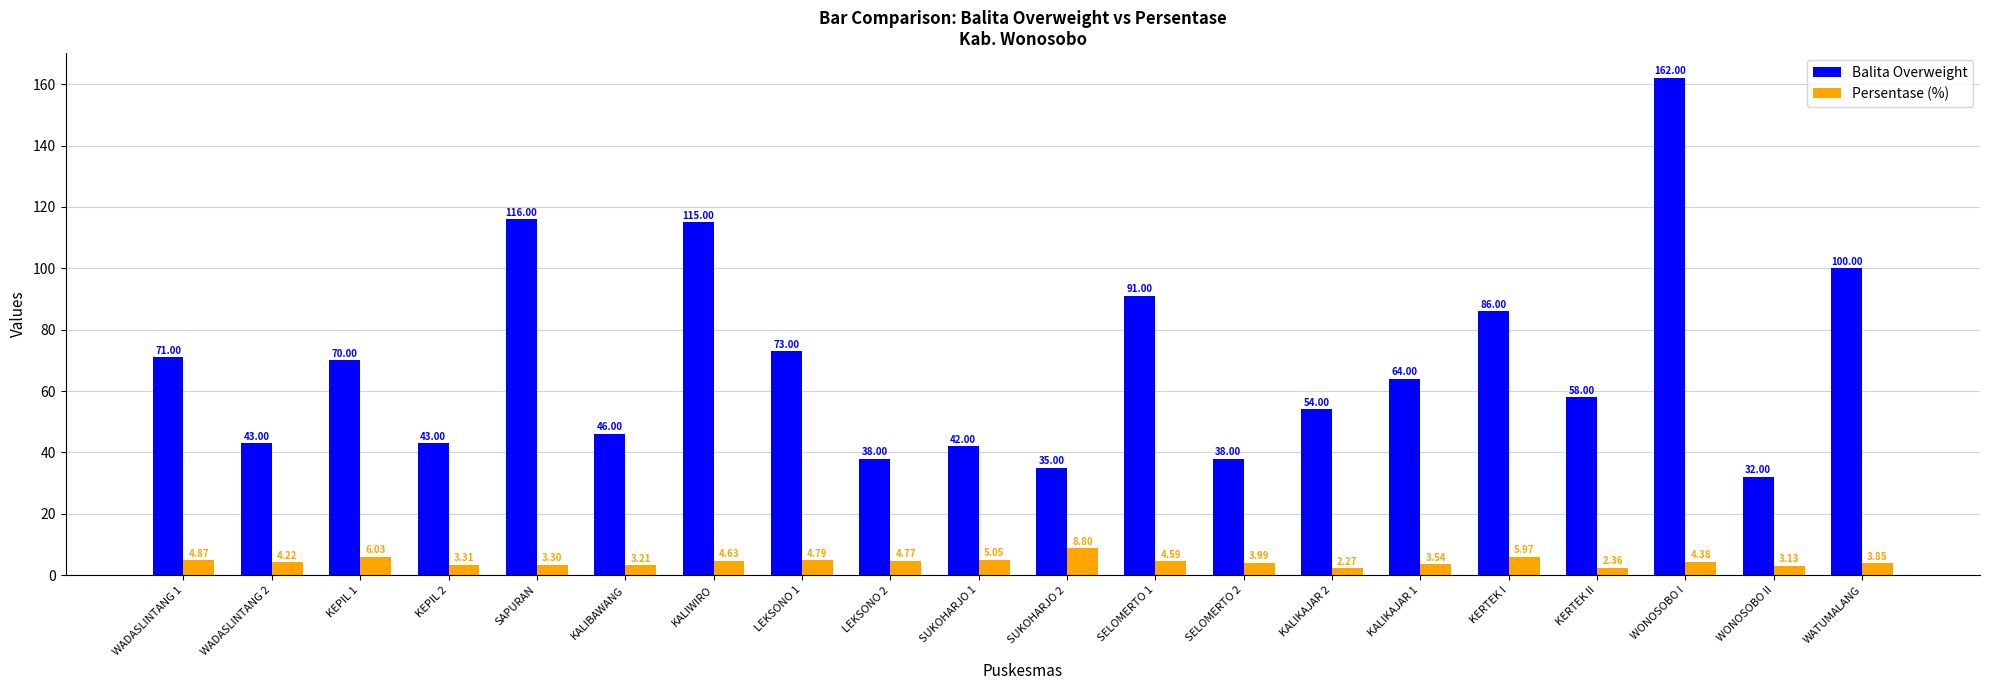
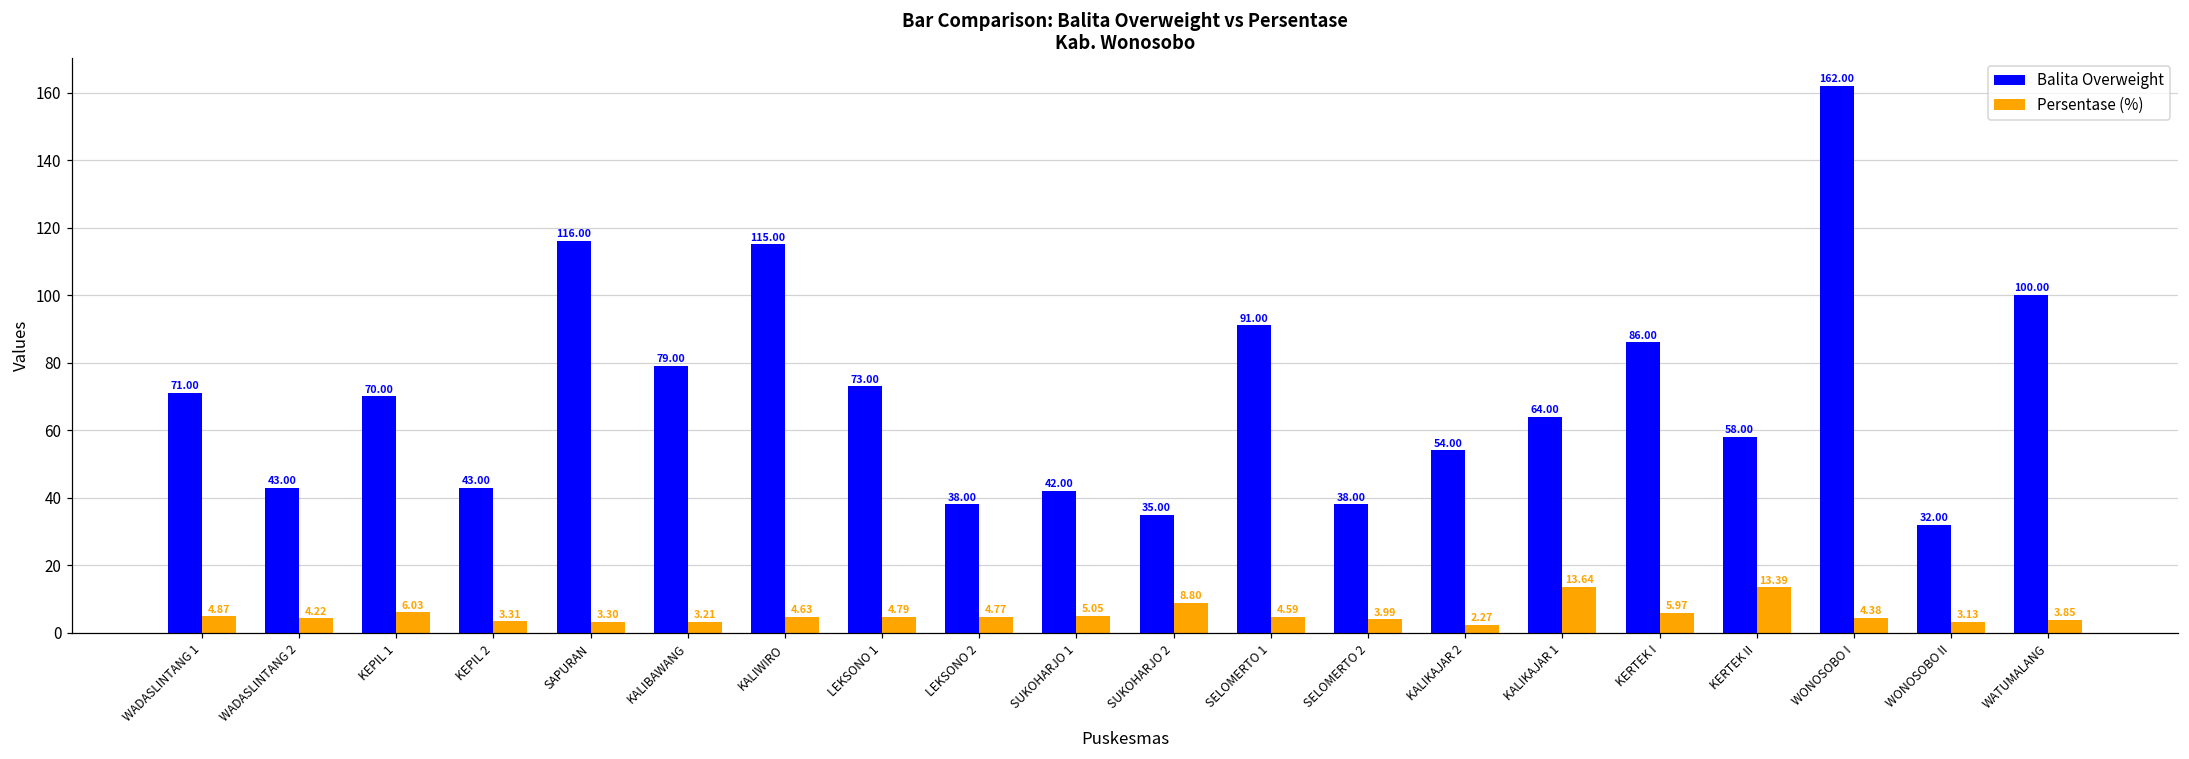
  {
    "Balita Overweight": {
      "WADASLINTANG 1": 71.00,
      "WADASLINTANG 2": 43.00,
      "KEPIL 1": 70.00,
      "KEPIL 2": 43.00,
      "SAPURAN": 116.00,
-     "KALIBAWANG": 46.00,
+     "KALIBAWANG": 79.00,
      "KALIWIRO": 115.00,
      "LEKSONO 1": 73.00,
      "LEKSONO 2": 38.00,
      "SUKOHARJO 1": 42.00,
      "SUKOHARJO 2": 35.00,
      "SELOMERTO 1": 91.00,
      "SELOMERTO 2": 38.00,
      "KALIKAJAR 2": 54.00,
      "KALIKAJAR 1": 64.00,
      "KERTEK I": 86.00,
      "KERTEK II": 58.00,
      "WONOSOBO I": 162.00,
      "WONOSOBO II": 32.00,
      "WATUMALANG": 100.00
    },
    "Persentase (%)": {
      "WADASLINTANG 1": 4.87,
      "WADASLINTANG 2": 4.22,
      "KEPIL 1": 6.03,
      "KEPIL 2": 3.31,
      "SAPURAN": 3.30,
      "KALIBAWANG": 3.21,
      "KALIWIRO": 4.63,
      "LEKSONO 1": 4.79,
      "LEKSONO 2": 4.77,
      "SUKOHARJO 1": 5.05,
      "SUKOHARJO 2": 8.80,
      "SELOMERTO 1": 4.59,
      "SELOMERTO 2": 3.99,
      "KALIKAJAR 2": 2.27,
-     "KALIKAJAR 1": 3.54,
+     "KALIKAJAR 1": 13.64,
      "KERTEK I": 5.97,
-     "KERTEK II": 2.36,
+     "KERTEK II": 13.39,
      "WONOSOBO I": 4.38,
      "WONOSOBO II": 3.13,
      "WATUMALANG": 3.85
    }
  }
